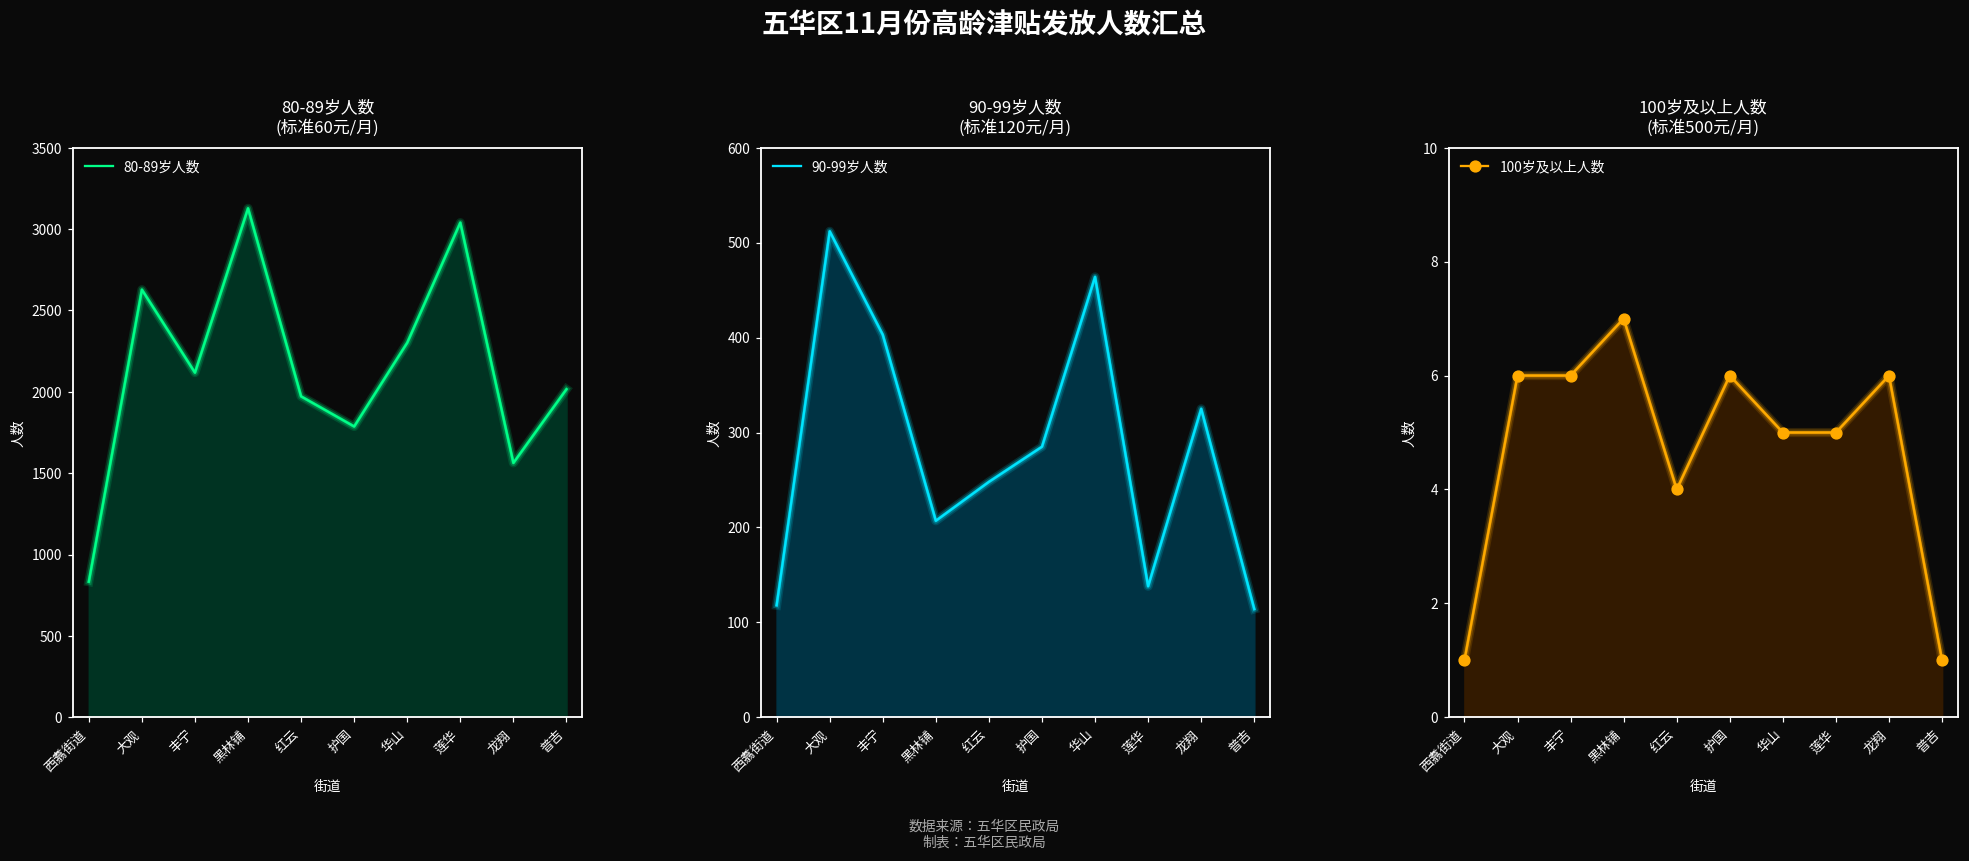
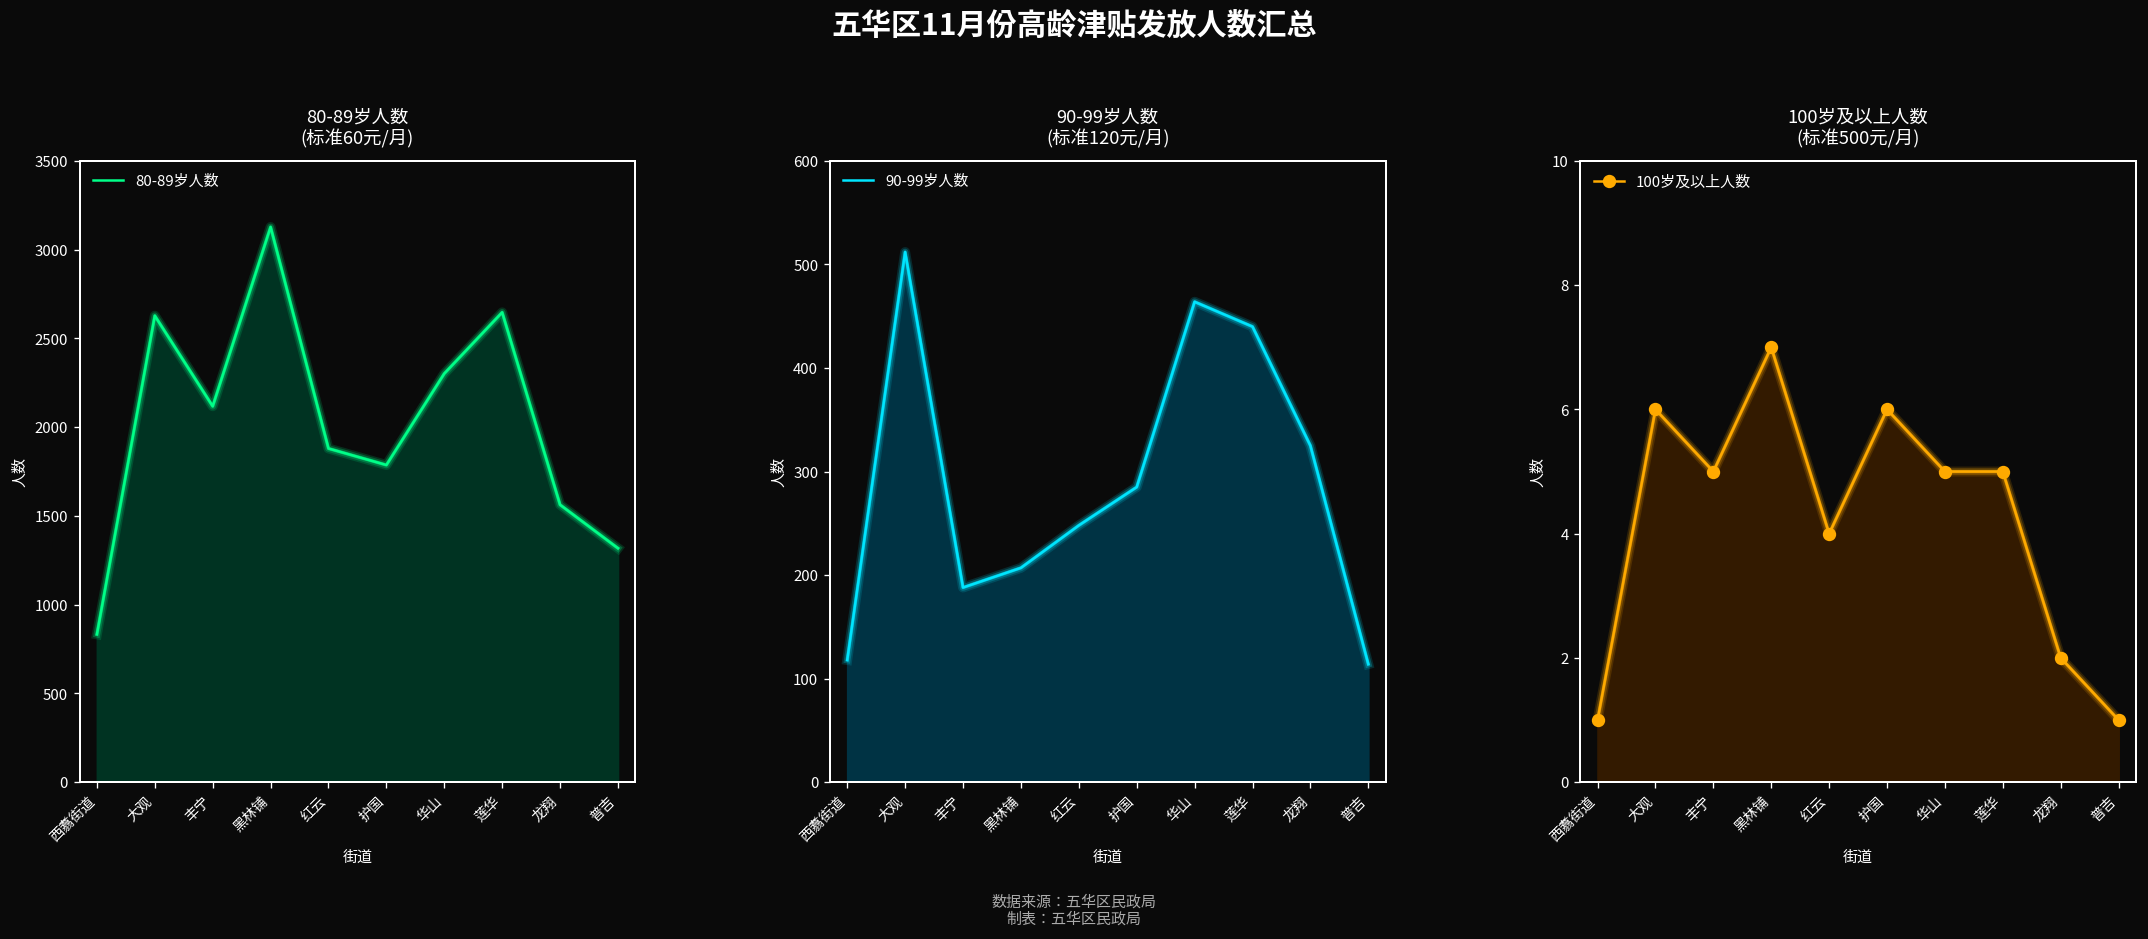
  {
    "80-89岁人数 (标准60元/月)": {
      "西翥街道": 830,
      "大观": 2630,
      "丰宁": 2120,
      "黑林铺": 3130,
-     "红云": 1970,
+     "红云": 1880,
      "护国": 1790,
      "华山": 2300,
-     "莲华": 3040,
+     "莲华": 2650,
      "龙翔": 1560,
-     "普吉": 2020
+     "普吉": 1320
    },
    "90-99岁人数 (标准120元/月)": {
      "西翥街道": 120,
      "大观": 510,
-     "丰宁": 400,
+     "丰宁": 190,
      "黑林铺": 210,
      "红云": 250,
      "护国": 290,
      "华山": 460,
-     "莲华": 140,
+     "莲华": 440,
      "龙翔": 330,
      "普吉": 110
    },
    "100岁及以上人数 (标准500元/月)": {
      "西翥街道": 1,
      "大观": 6,
-     "丰宁": 6,
+     "丰宁": 5,
      "黑林铺": 7,
      "红云": 4,
      "护国": 6,
      "华山": 5,
      "莲华": 5,
-     "龙翔": 6,
+     "龙翔": 2,
      "普吉": 1
    }
  }
